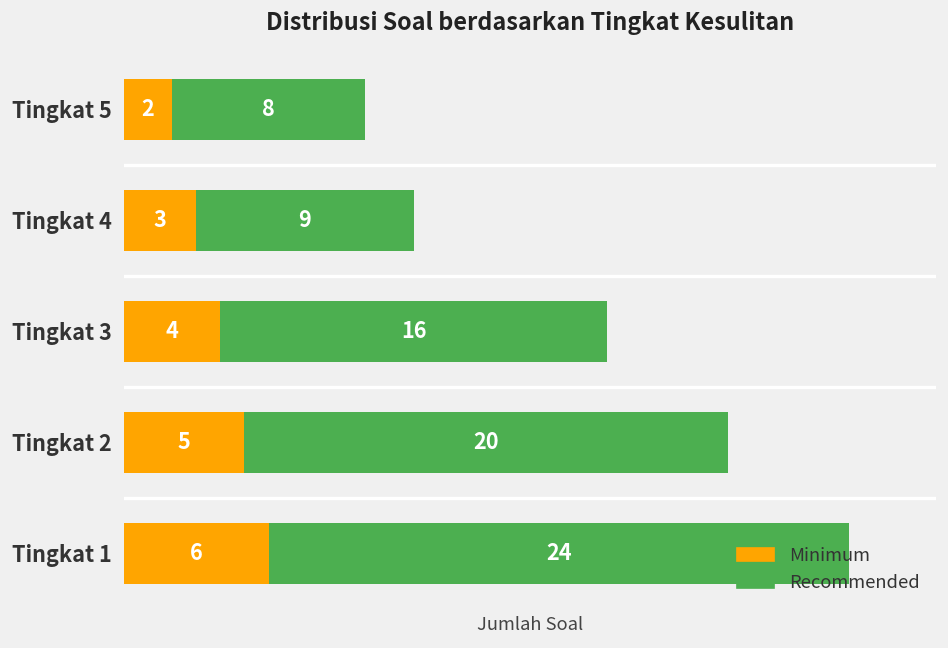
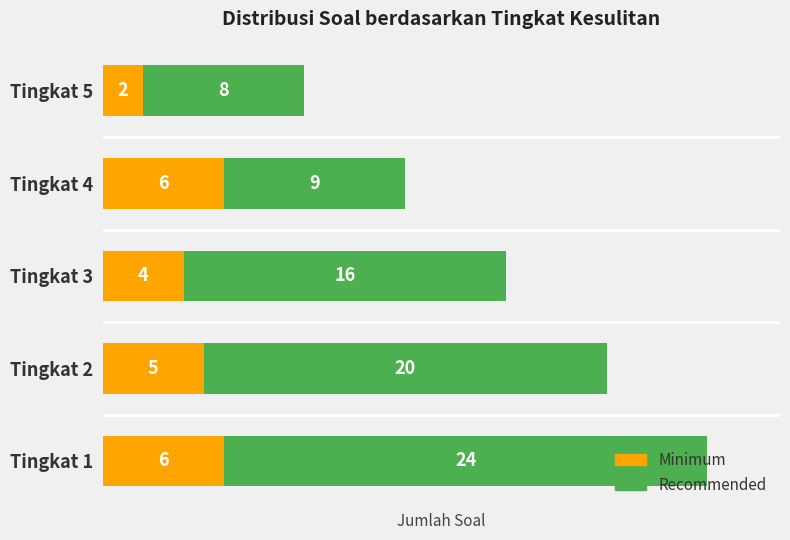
  {
    "Minimum": {
      "Tingkat 5": 2,
-     "Tingkat 4": 3,
+     "Tingkat 4": 6,
      "Tingkat 3": 4,
      "Tingkat 2": 5,
      "Tingkat 1": 6
    },
    "Recommended": {
      "Tingkat 5": 8,
      "Tingkat 4": 9,
      "Tingkat 3": 16,
      "Tingkat 2": 20,
      "Tingkat 1": 24
    }
  }
